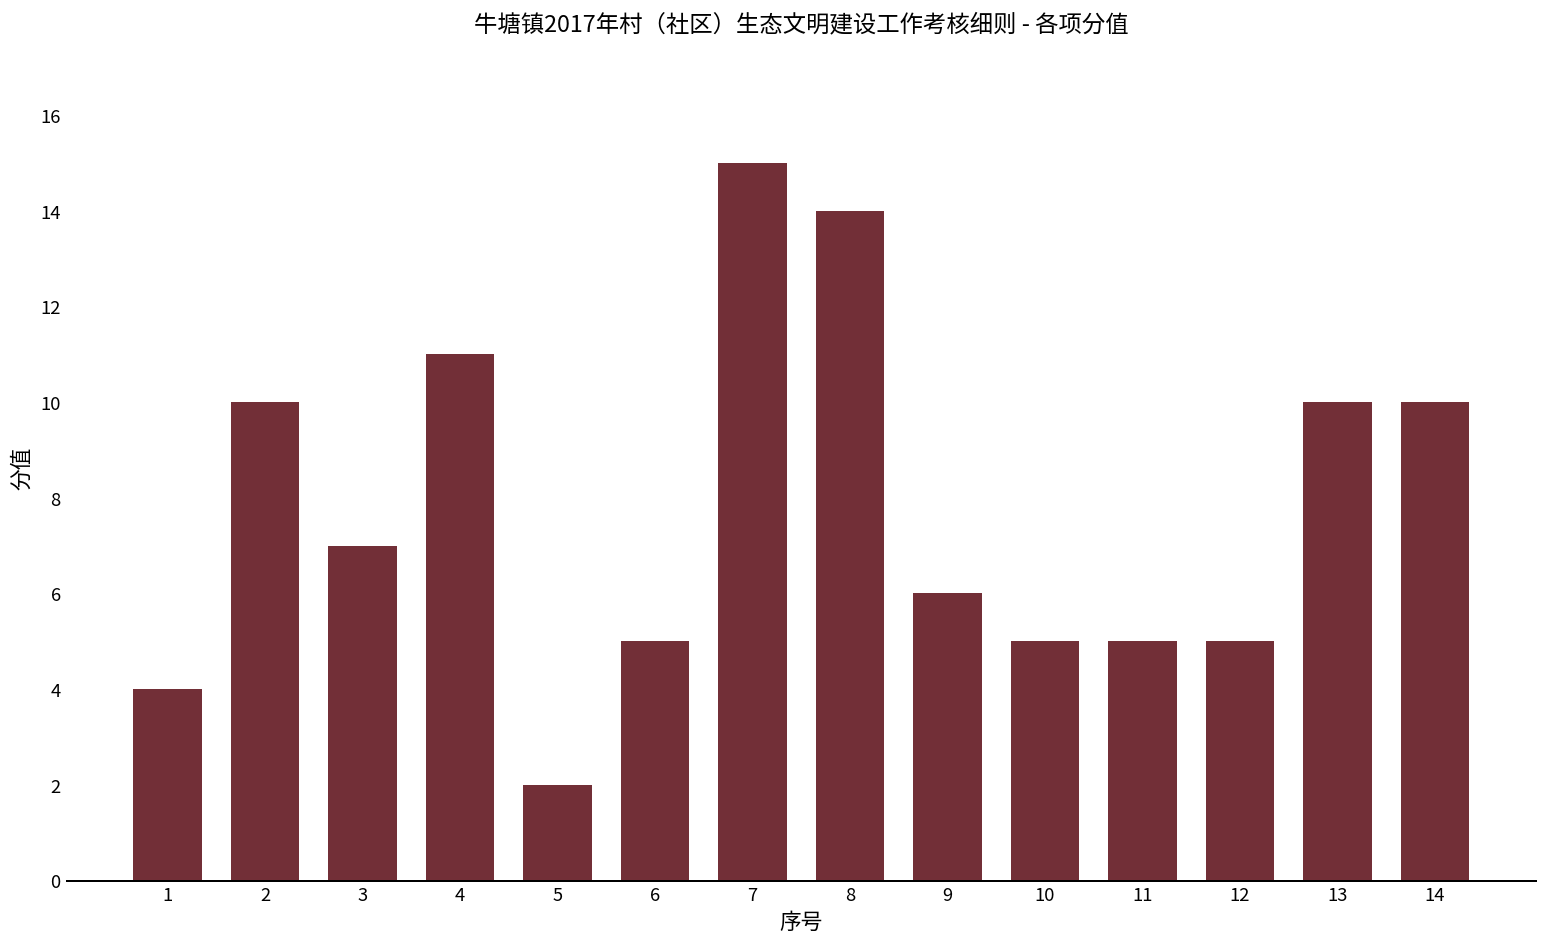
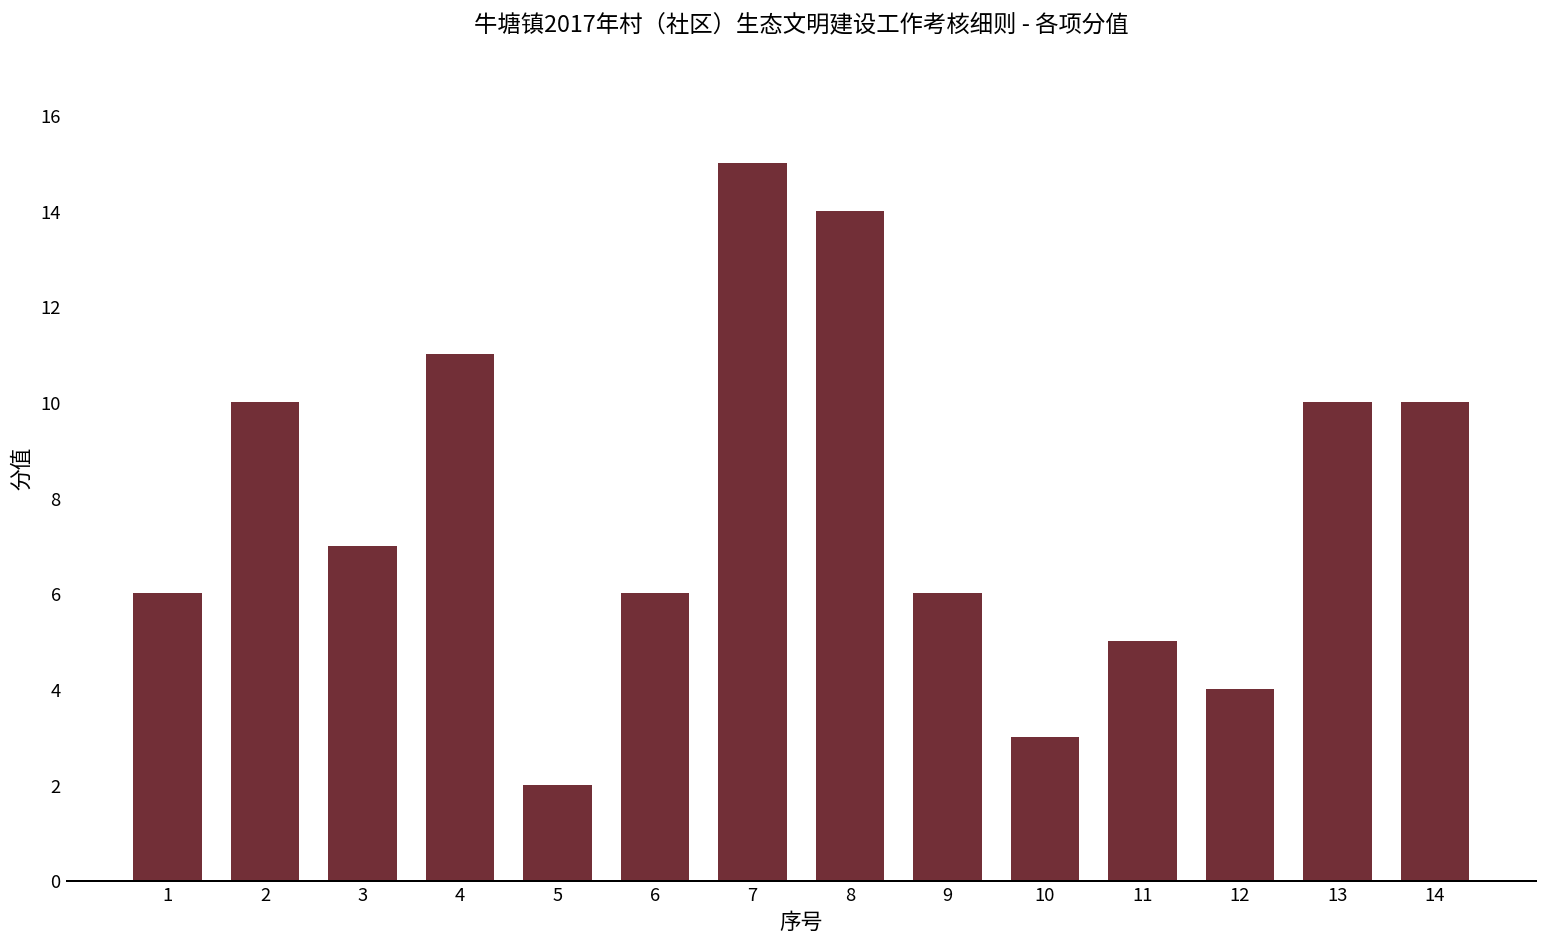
  {
-   "1": 4,
+   "1": 6,
    "2": 10,
    "3": 7,
    "4": 11,
    "5": 2,
-   "6": 5,
+   "6": 6,
    "7": 15,
    "8": 14,
    "9": 6,
-   "10": 5,
+   "10": 3,
    "11": 5,
-   "12": 5,
+   "12": 4,
    "13": 10,
    "14": 10
  }
